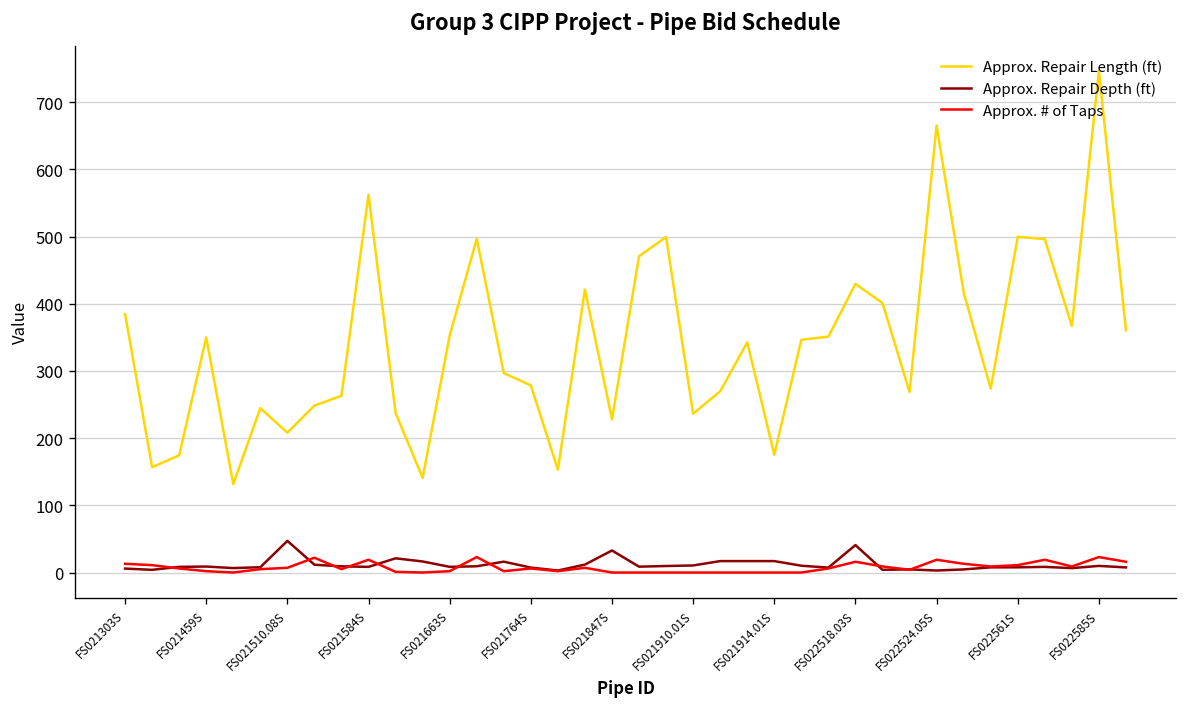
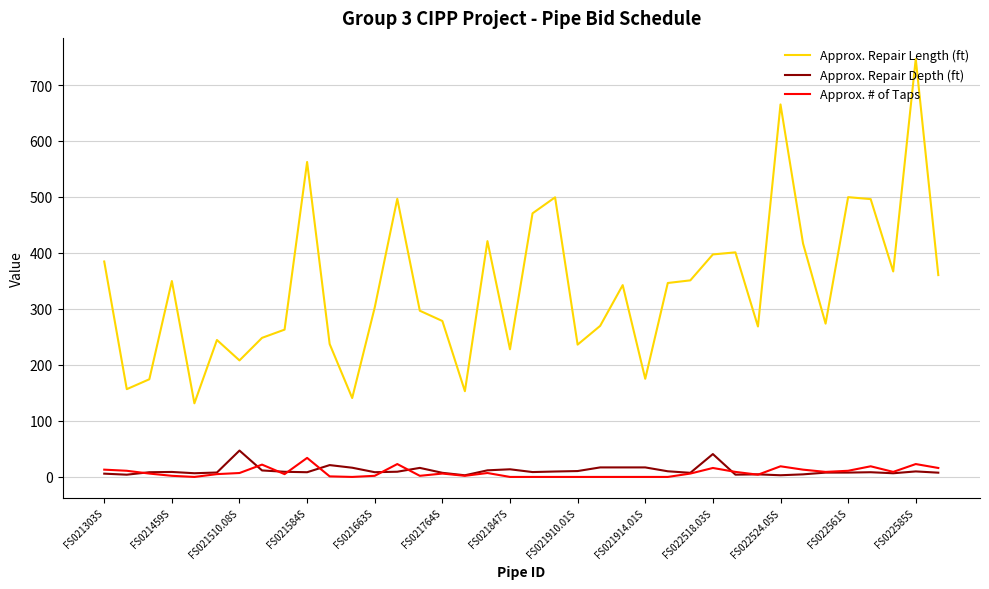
  {
    "Approx. Repair Length (ft)": {
      "FS021303S": 380,
      "FS021459S": 350,
      "FS021510.08S": 210,
      "FS021584S": 560,
-     "FS021663S": 350,
+     "FS021663S": 300,
      "FS021764S": 280,
      "FS021847S": 230,
      "FS021910.01S": 240,
      "FS021914.01S": 180,
-     "FS022518.03S": 430,
+     "FS022518.03S": 400,
      "FS022524.05S": 670,
      "FS022561S": 500,
      "FS022585S": 750
    },
    "Approx. Repair Depth (ft)": {
      "FS021303S": 10,
      "FS021459S": 10,
      "FS021510.08S": 50,
      "FS021584S": 10,
      "FS021663S": 10,
-     "FS021847S": 30,
+     "FS021847S": 10,
      "FS021910.01S": 10,
      "FS021914.01S": 20,
      "FS022518.03S": 40,
      "FS022524.05S": 0,
      "FS022585S": 10
    },
    "Approx. # of Taps": {
      "FS021303S": 10,
      "FS021459S": 0,
      "FS021510.08S": 10,
-     "FS021584S": 20,
+     "FS021584S": 30,
      "FS021663S": 0,
      "FS021847S": 0,
      "FS021910.01S": 0,
      "FS021914.01S": 0,
      "FS022518.03S": 20,
      "FS022524.05S": 20,
      "FS022585S": 20
    }
  }
